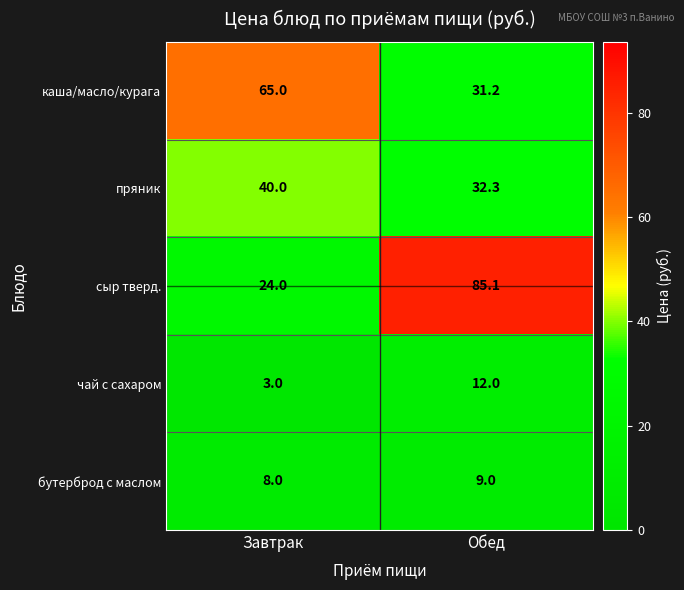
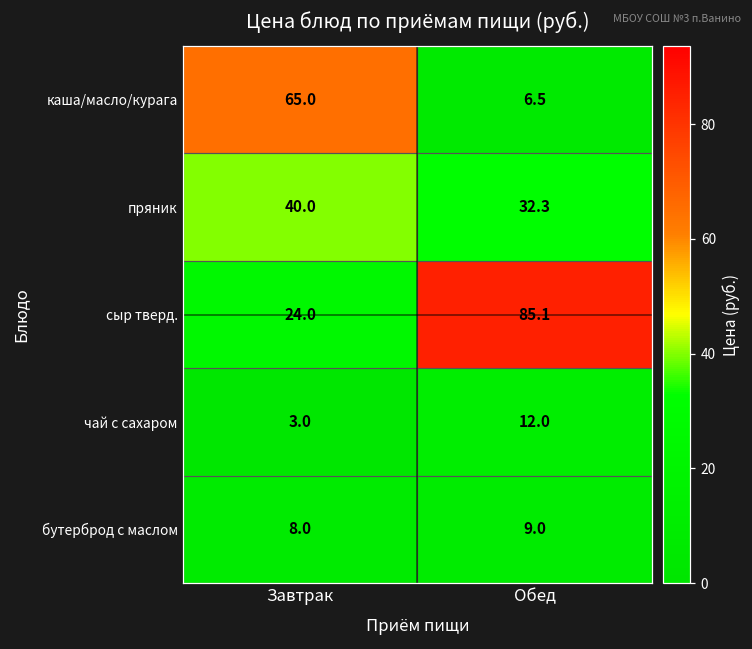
  {
    "каша/масло/курага": {
      "Завтрак": 65.0,
-     "Обед": 31.2
+     "Обед": 6.5
    },
    "пряник": {
      "Завтрак": 40.0,
      "Обед": 32.3
    },
    "сыр тверд.": {
      "Завтрак": 24.0,
      "Обед": 85.1
    },
    "чай с сахаром": {
      "Завтрак": 3.0,
      "Обед": 12.0
    },
    "бутерброд с маслом": {
      "Завтрак": 8.0,
      "Обед": 9.0
    }
  }
